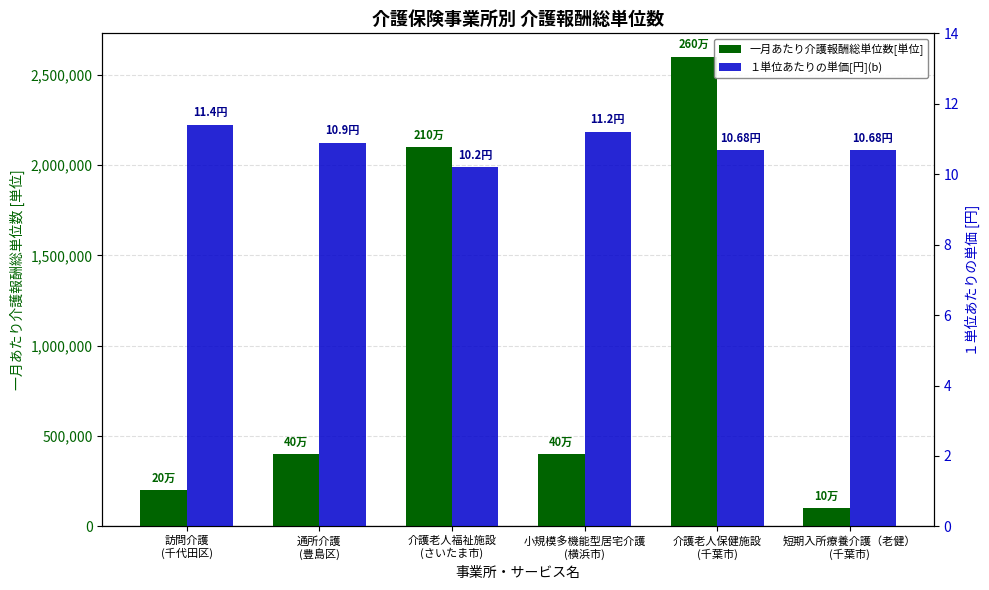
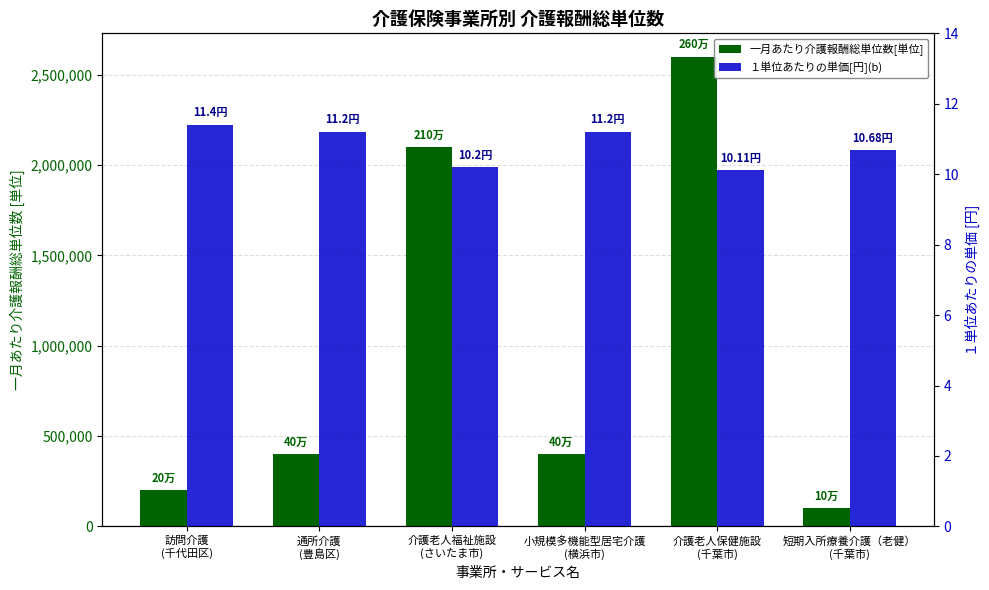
  {
    "１単位あたりの単価[円](b)": {
      "訪問介護 (千代田区)": "11.4円",
-     "通所介護 (豊島区)": "10.9円",
+     "通所介護 (豊島区)": "11.2円",
      "介護老人福祉施設 (さいたま市)": "10.2円",
      "小規模多機能型居宅介護 (横浜市)": "11.2円",
-     "介護老人保健施設 (千葉市)": "10.68円",
+     "介護老人保健施設 (千葉市)": "10.11円",
      "短期入所療養介護（老健） (千葉市)": "10.68円"
    }
  }
